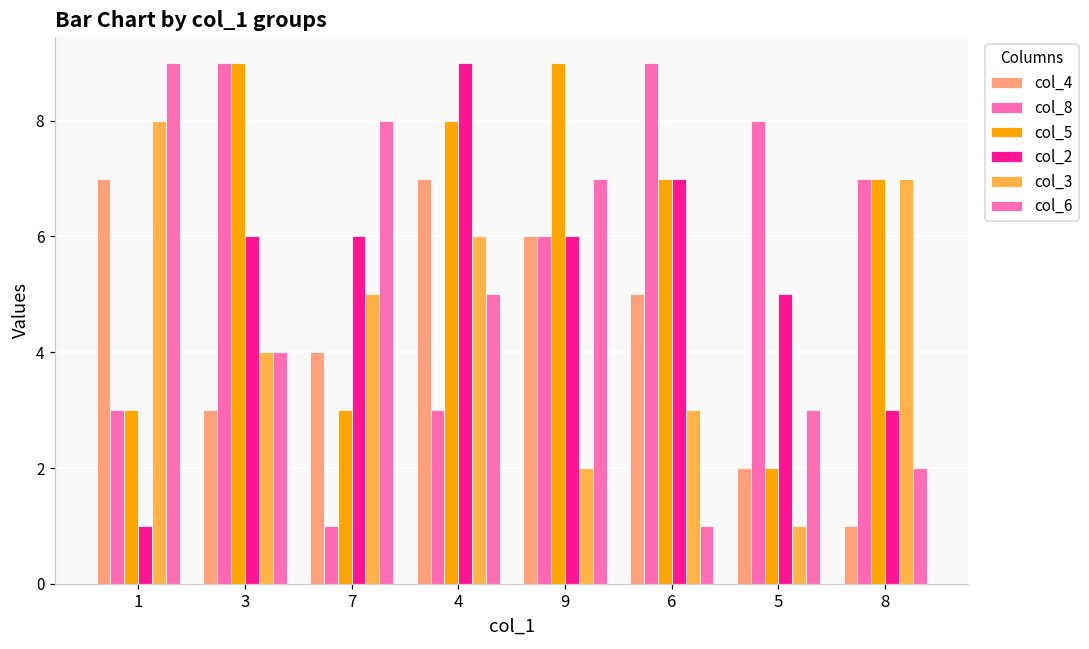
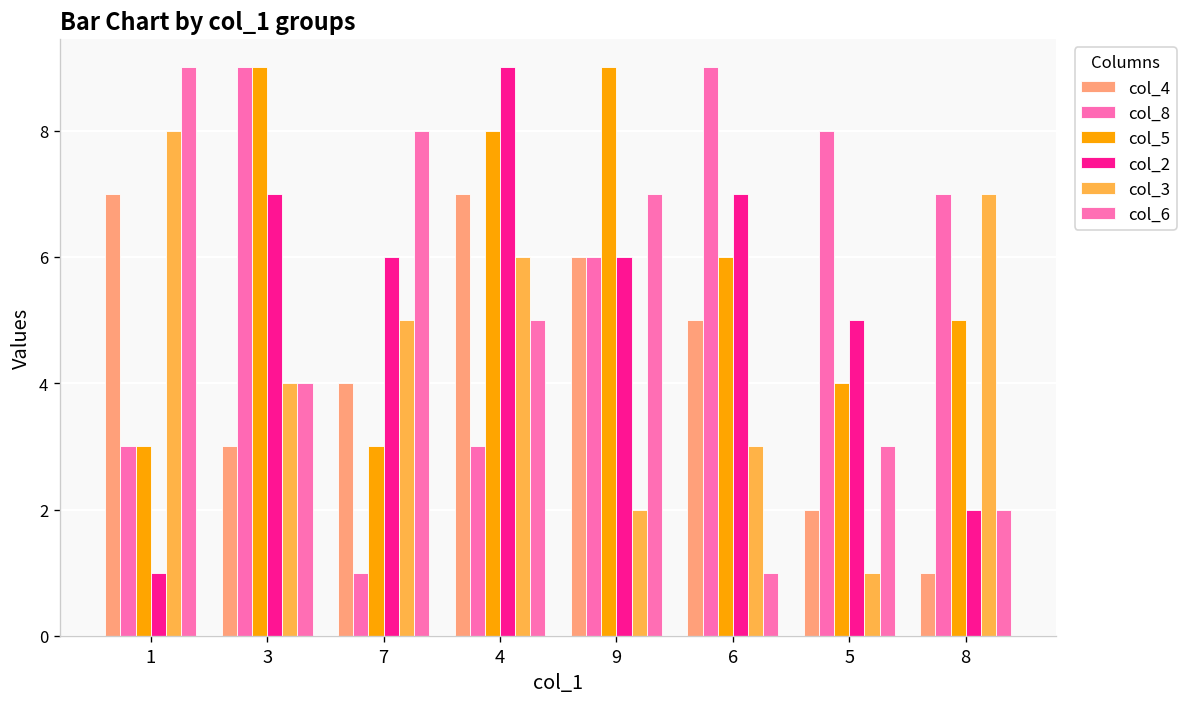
  {
    "col_5": {
      "1": 3,
      "3": 9,
      "7": 3,
      "4": 8,
      "9": 9,
-     "6": 7,
-     "5": 2,
-     "8": 7
+     "6": 6,
+     "5": 4,
+     "8": 5
    },
    "col_2": {
      "1": 1,
-     "3": 6,
+     "3": 7,
      "7": 6,
      "4": 9,
      "9": 6,
      "6": 7,
      "5": 5,
-     "8": 3
+     "8": 2
    }
  }
